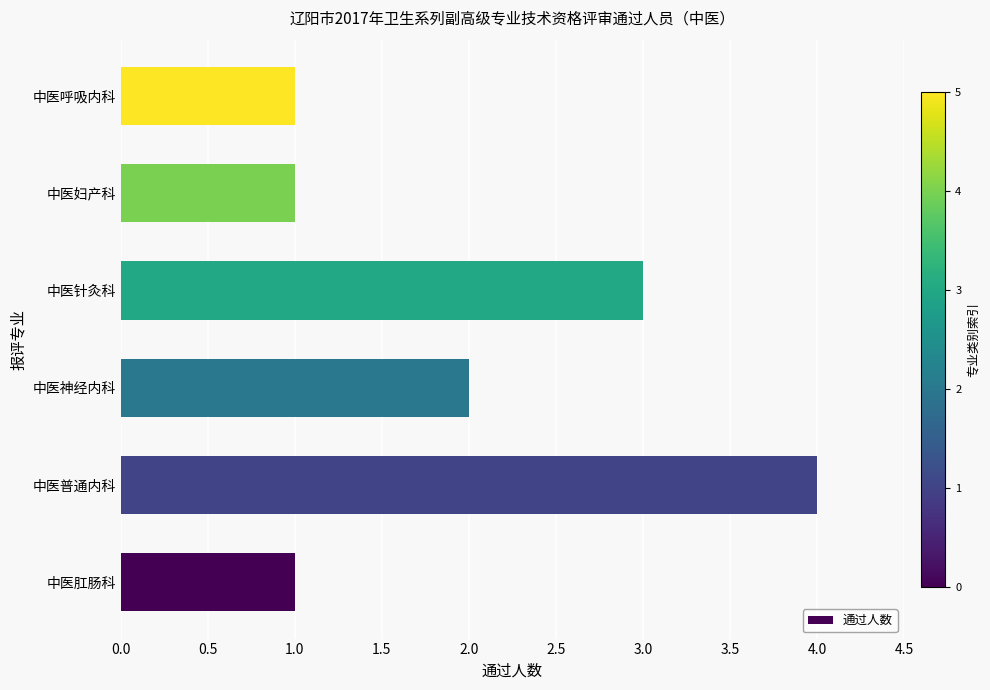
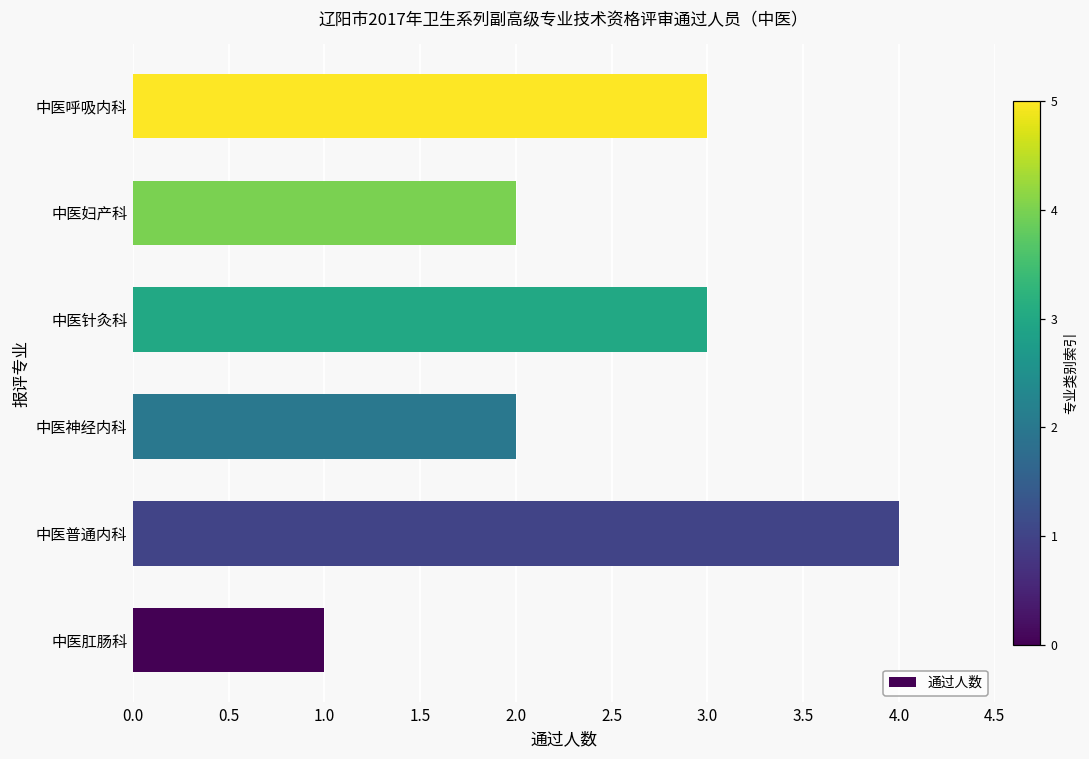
  {
-   "中医呼吸内科": 1,
-   "中医妇产科": 1,
+   "中医呼吸内科": 3,
+   "中医妇产科": 2,
    "中医针灸科": 3,
    "中医神经内科": 2,
    "中医普通内科": 4,
    "中医肛肠科": 1
  }
